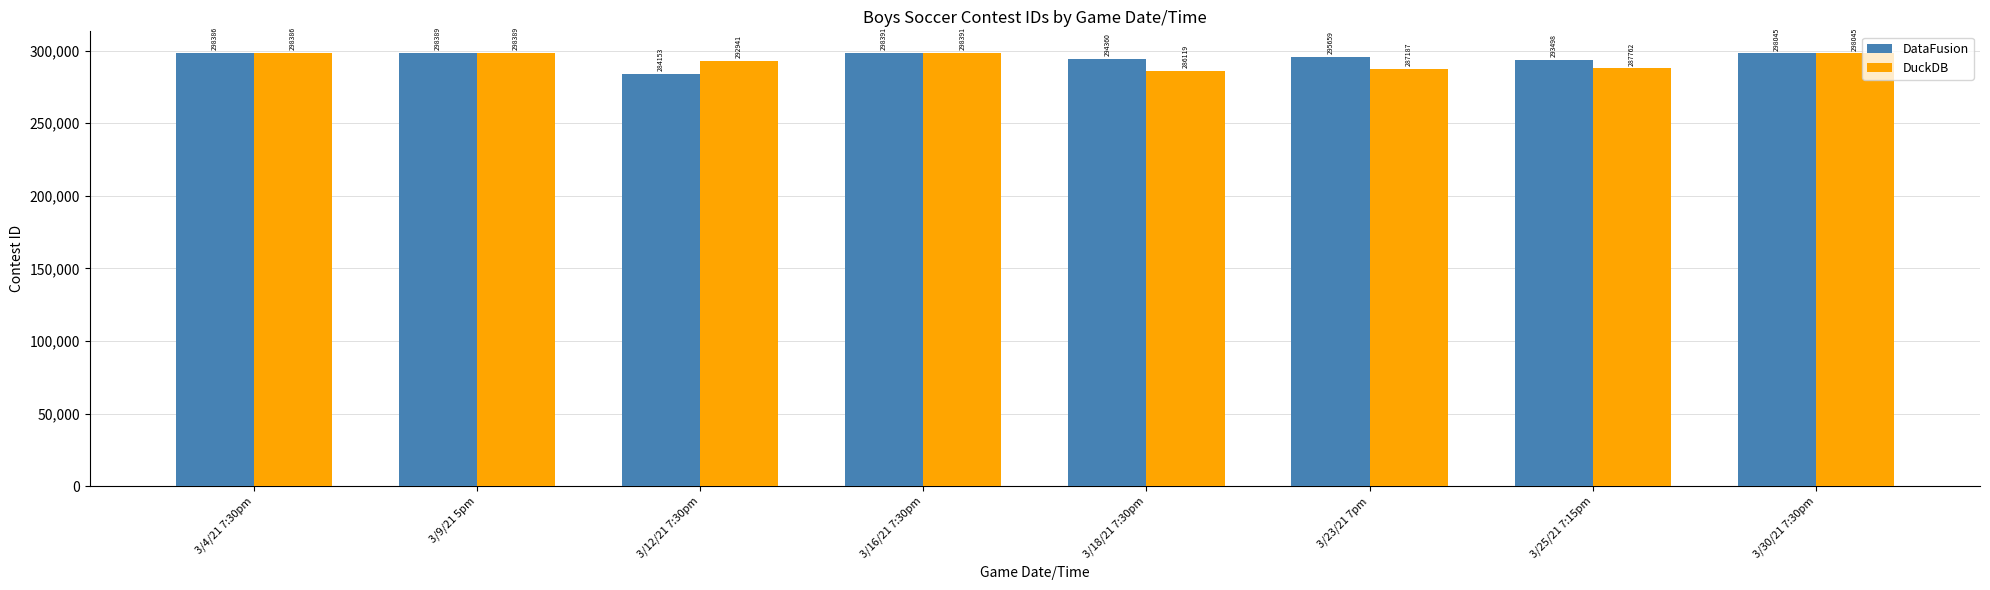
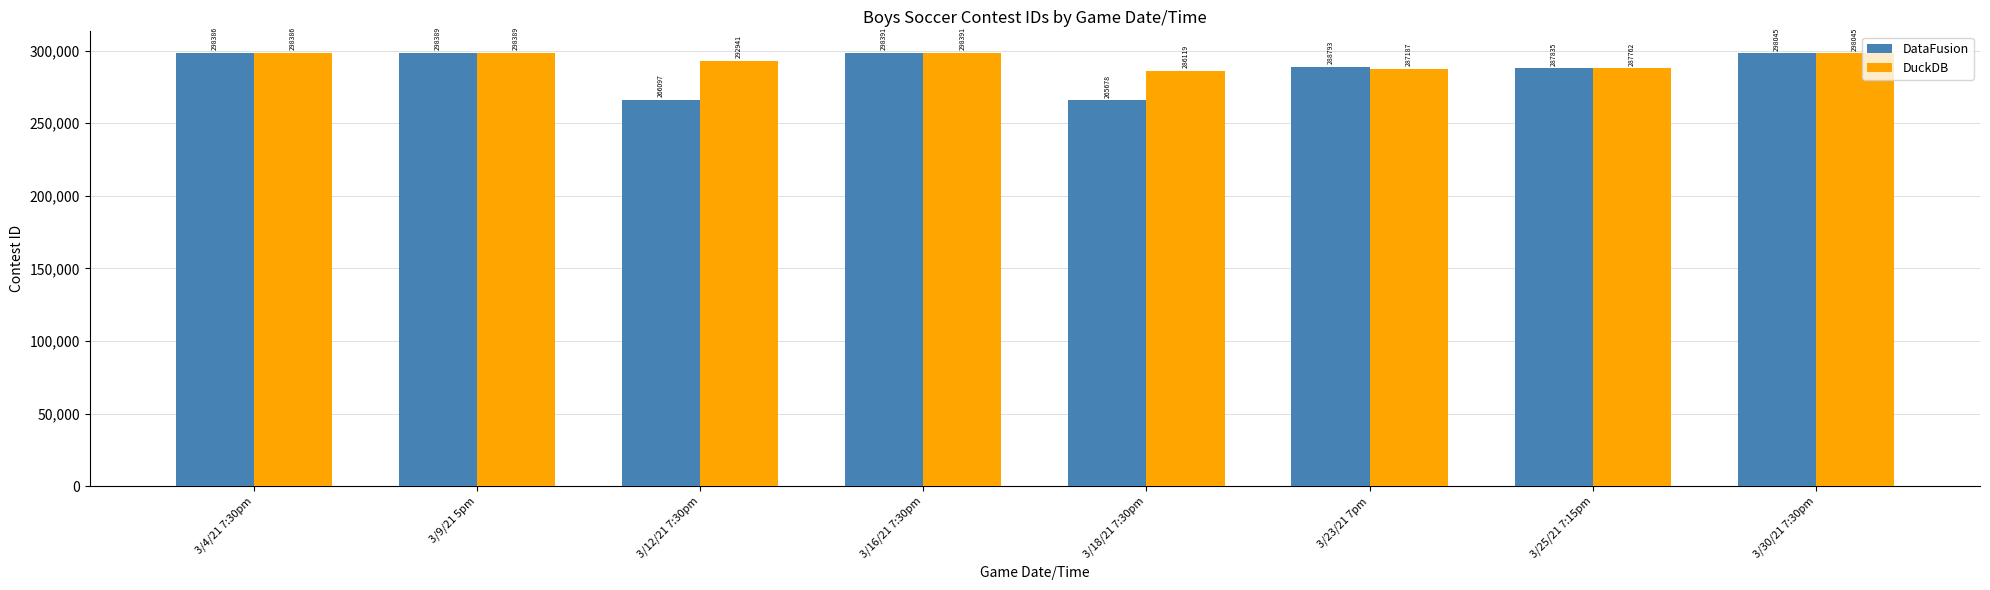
  {
    "DataFusion": {
      "3/4/21 7:30pm": 298386,
      "3/9/21 5pm": 298389,
-     "3/12/21 7:30pm": 284153,
+     "3/12/21 7:30pm": 266097,
      "3/16/21 7:30pm": 298391,
-     "3/18/21 7:30pm": 294360,
-     "3/23/21 7pm": 295659,
-     "3/25/21 7:15pm": 293498,
+     "3/18/21 7:30pm": 265678,
+     "3/23/21 7pm": 288793,
+     "3/25/21 7:15pm": 287835,
      "3/30/21 7:30pm": 298045
    },
    "DuckDB": {
      "3/4/21 7:30pm": 298386,
      "3/9/21 5pm": 298389,
      "3/12/21 7:30pm": 292941,
      "3/16/21 7:30pm": 298391,
      "3/18/21 7:30pm": 286119,
      "3/23/21 7pm": 287187,
      "3/25/21 7:15pm": 287762,
      "3/30/21 7:30pm": 298045
    }
  }
